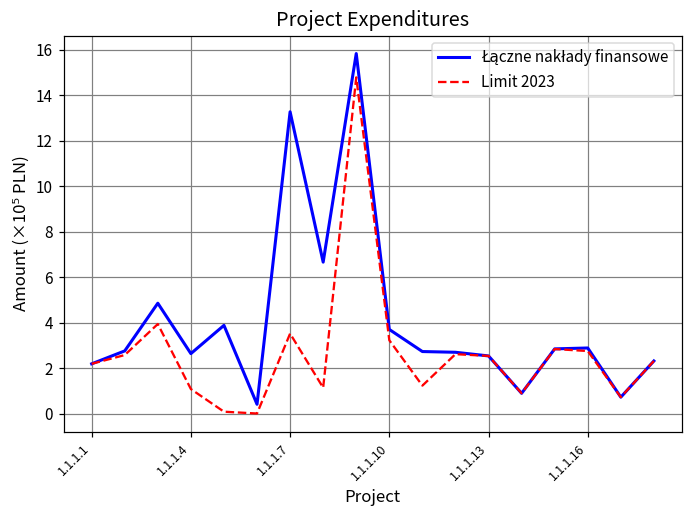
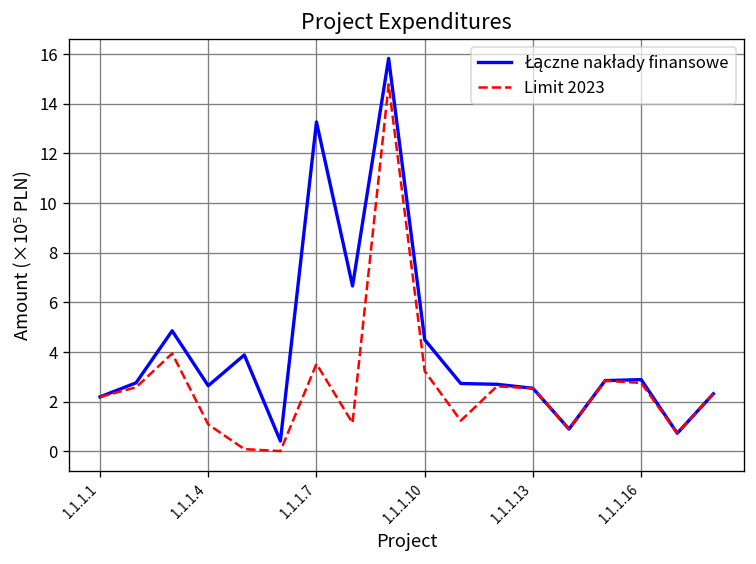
  {
    "Łączne nakłady finansowe": {
      "1.1.1.4": 2.6,
      "1.1.1.7": 13.3,
-     "1.1.1.10": 3.7,
+     "1.1.1.10": 4.5,
      "1.1.1.16": 2.9
    },
    "Limit 2023": {
      "1.1.1.4": 1.1,
      "1.1.1.7": 3.5,
      "1.1.1.10": 3.2,
      "1.1.1.16": 2.8
    }
  }
